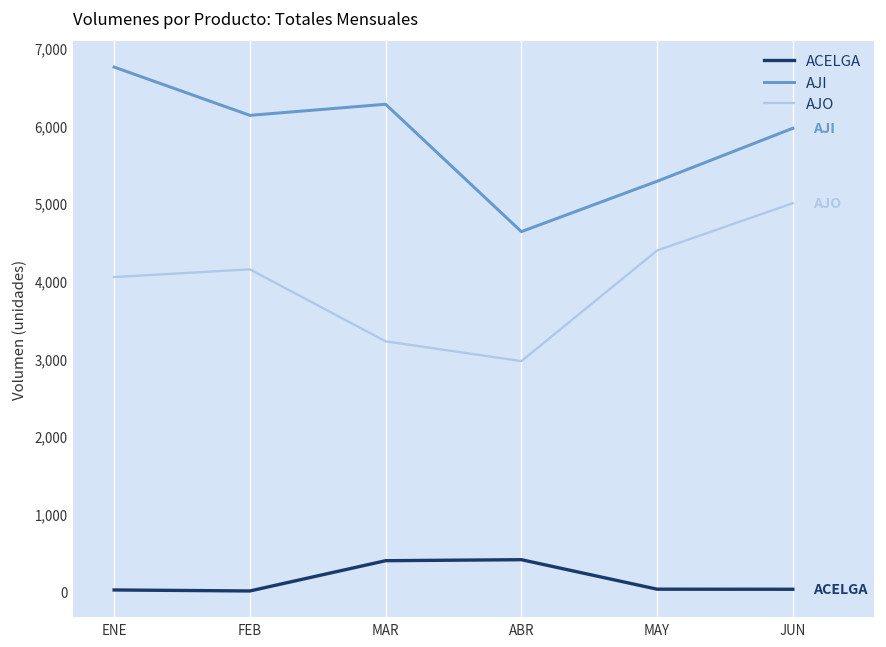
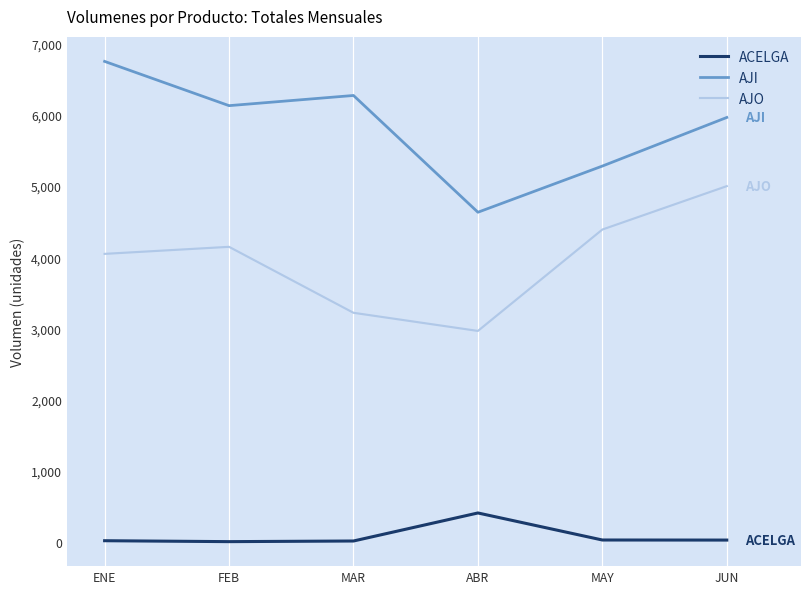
  {
    "ACELGA": {
      "ENE": "0",
      "FEB": "0",
-     "MAR": "400",
+     "MAR": "0",
      "ABR": "400",
      "MAY": "0",
      "JUN": "0"
    },
    "AJI": {
      "ENE": "6,800",
      "FEB": "6,100",
      "MAR": "6,300",
      "ABR": "4,600",
      "MAY": "5,300",
      "JUN": "6,000"
    },
    "AJO": {
      "ENE": "4,000",
      "FEB": "4,100",
      "MAR": "3,200",
      "ABR": "3,000",
      "MAY": "4,400",
      "JUN": "5,000"
    }
  }
